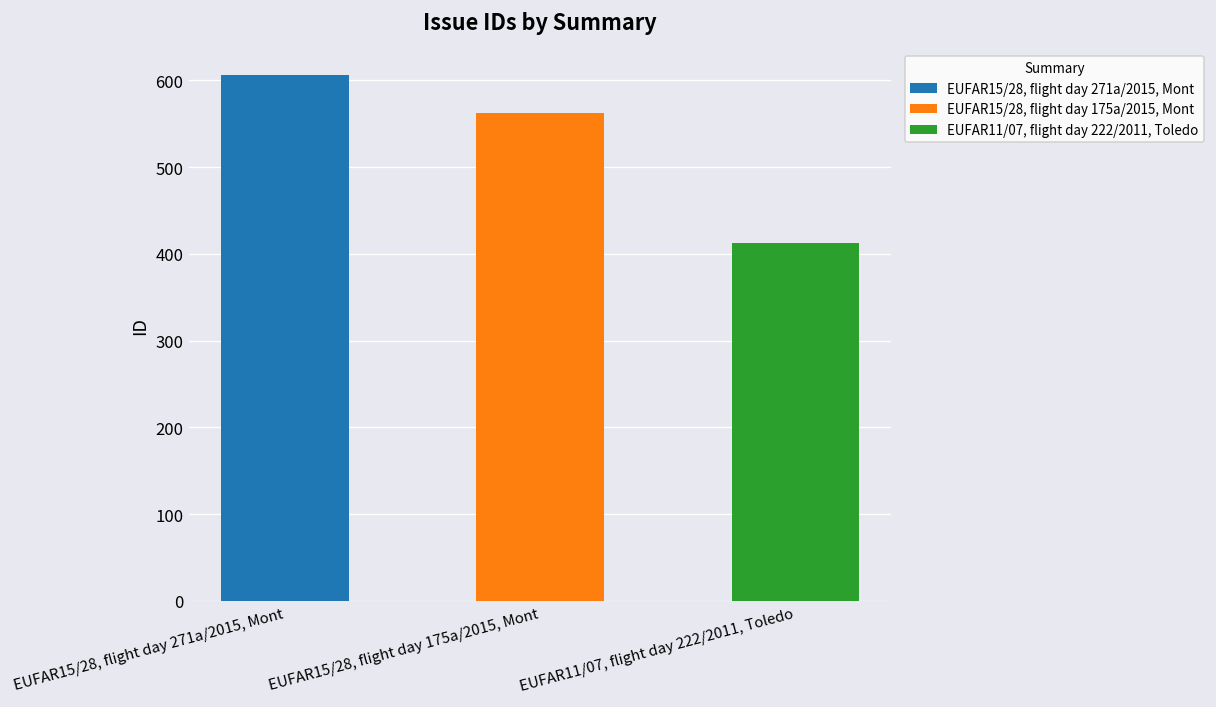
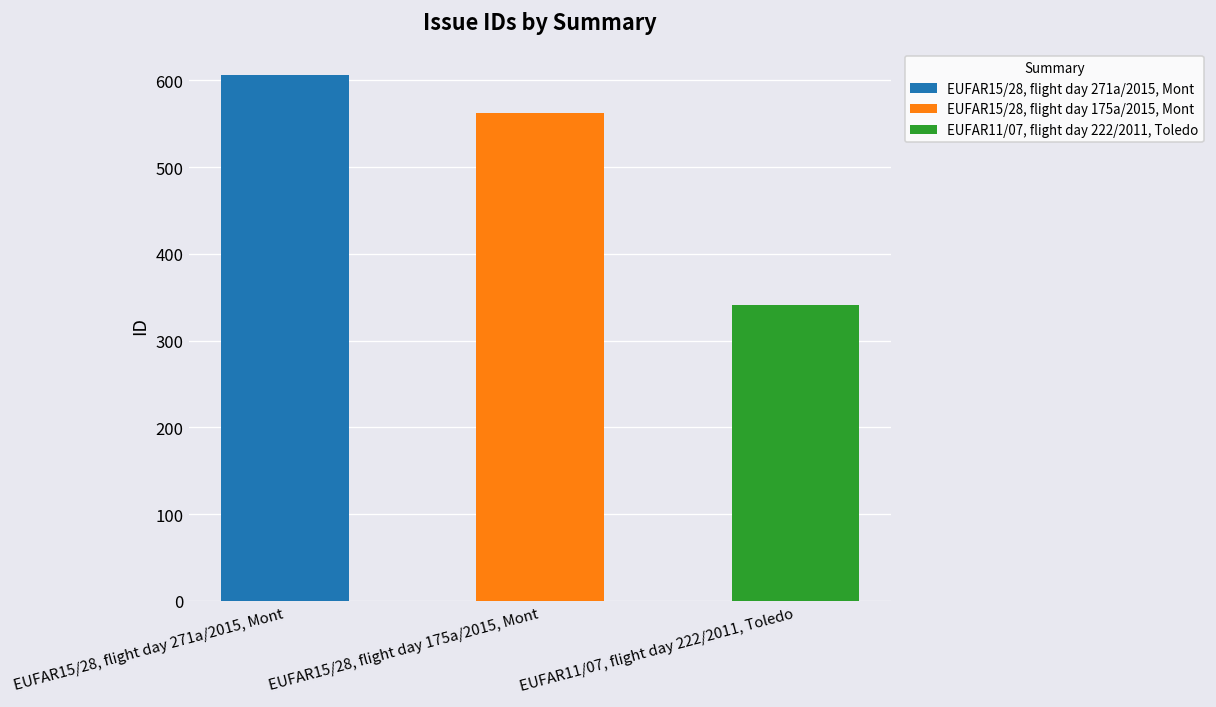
  {
    "EUFAR15/28, flight day 271a/2015, Mont": 610,
    "EUFAR15/28, flight day 175a/2015, Mont": 560,
-   "EUFAR11/07, flight day 222/2011, Toledo": 410
+   "EUFAR11/07, flight day 222/2011, Toledo": 340
  }
